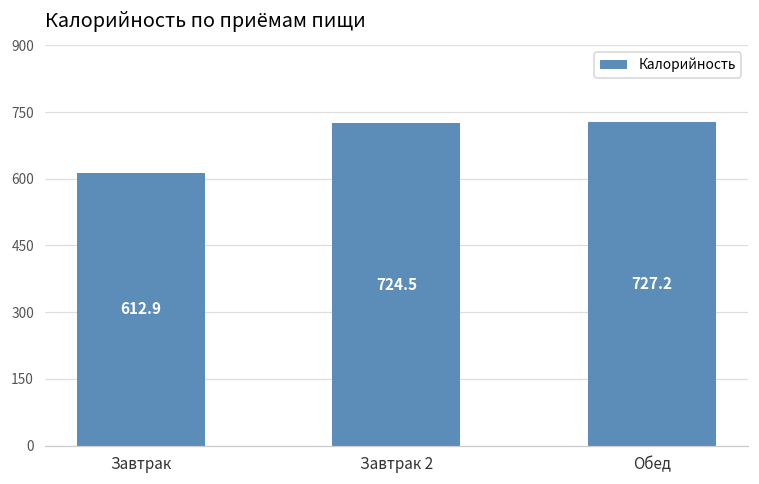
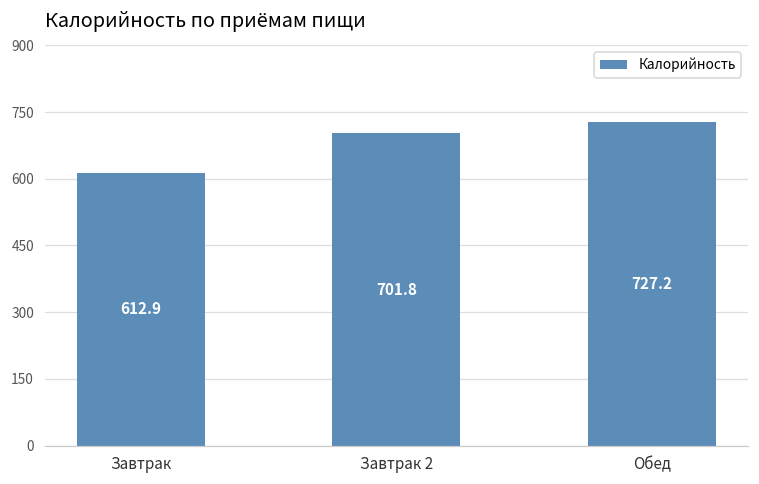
  {
    "Завтрак": 612.9,
-   "Завтрак 2": 724.5,
+   "Завтрак 2": 701.8,
    "Обед": 727.2
  }
